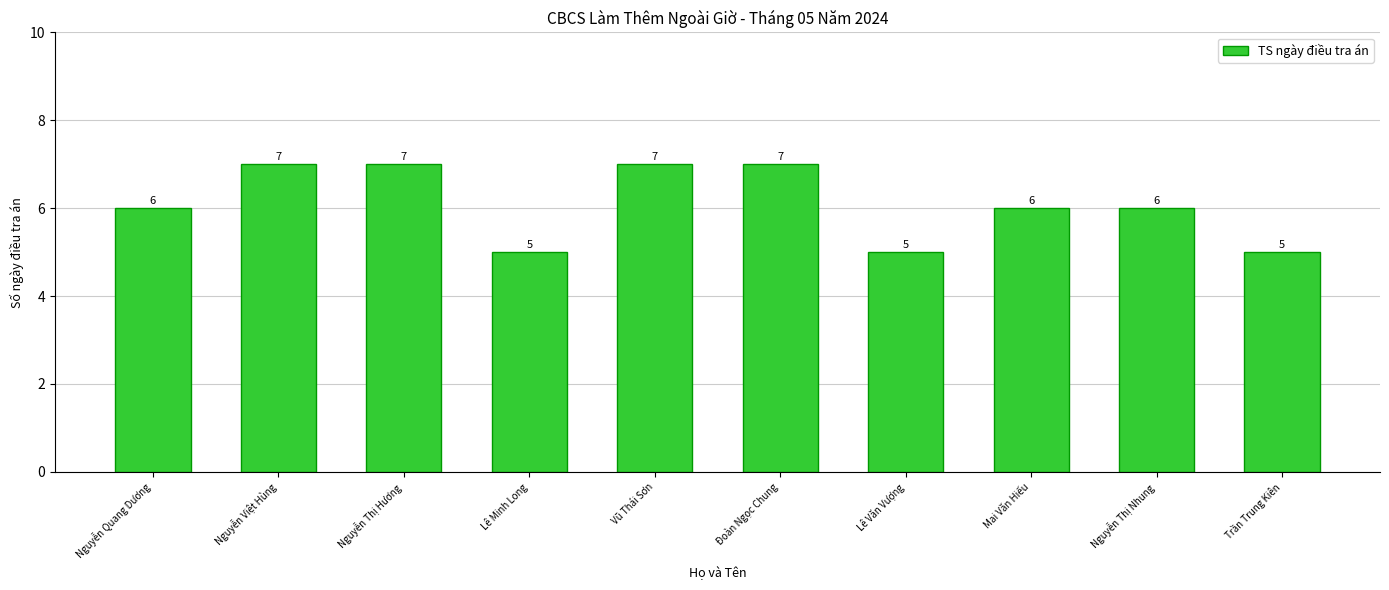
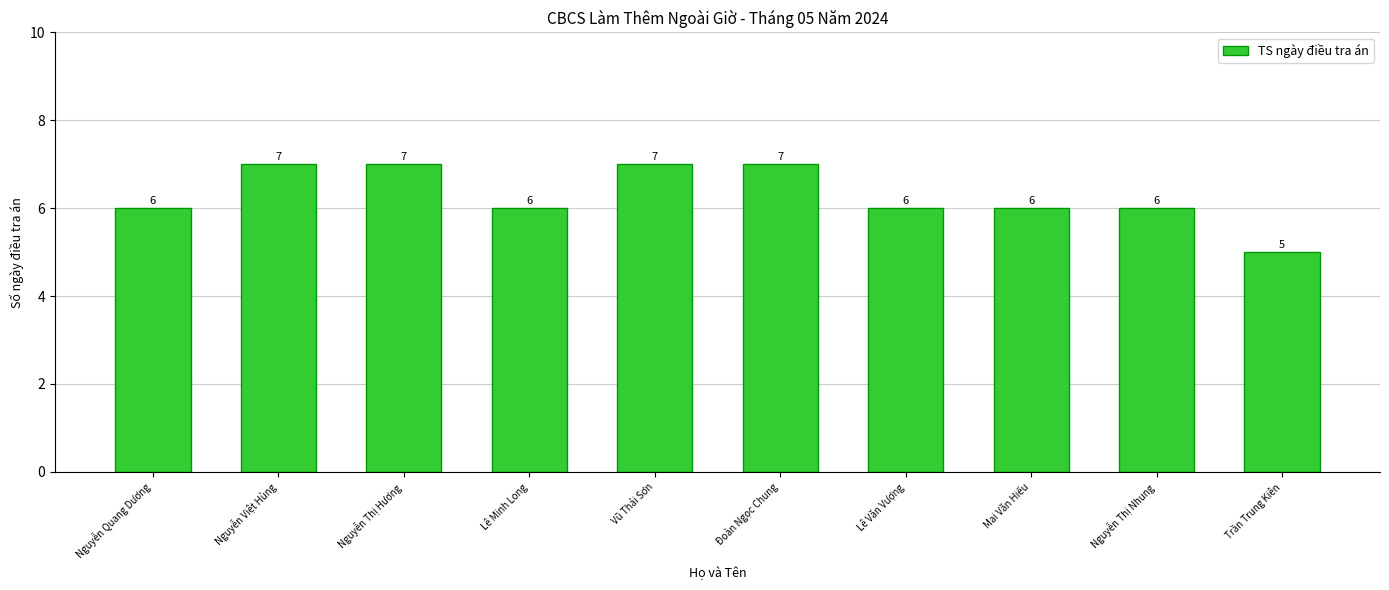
  {
    "Nguyễn Quang Dương": 6,
    "Nguyễn Việt Hùng": 7,
    "Nguyễn Thị Hương": 7,
-   "Lê Minh Long": 5,
+   "Lê Minh Long": 6,
    "Vũ Thái Sơn": 7,
    "Đoàn Ngọc Chung": 7,
-   "Lê Văn Vượng": 5,
+   "Lê Văn Vượng": 6,
    "Mai Văn Hiếu": 6,
    "Nguyễn Thị Nhung": 6,
    "Trần Trung Kiên": 5
  }
